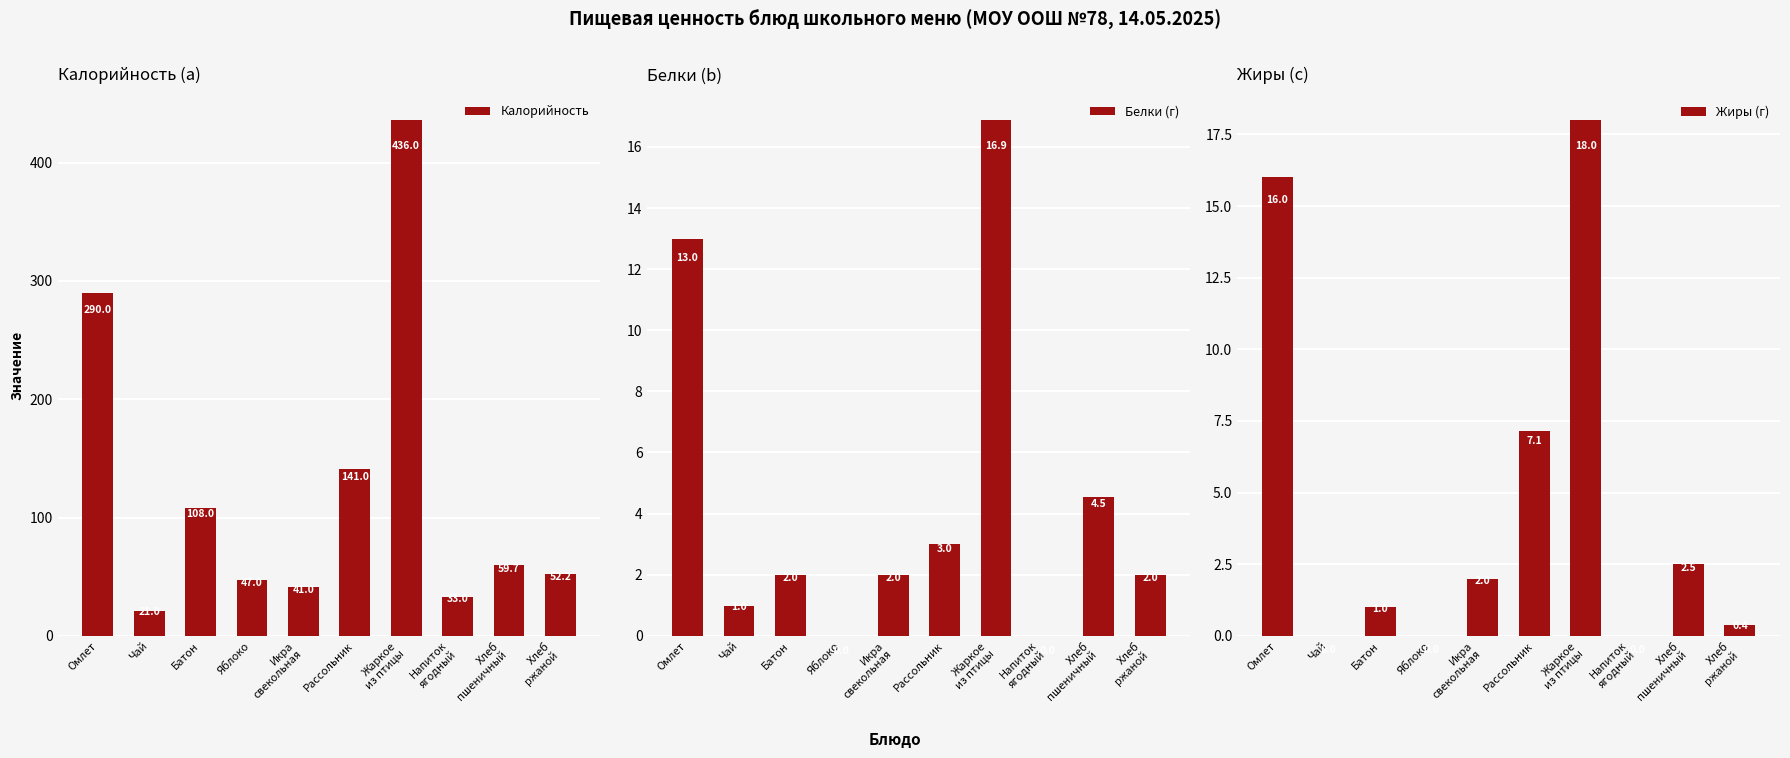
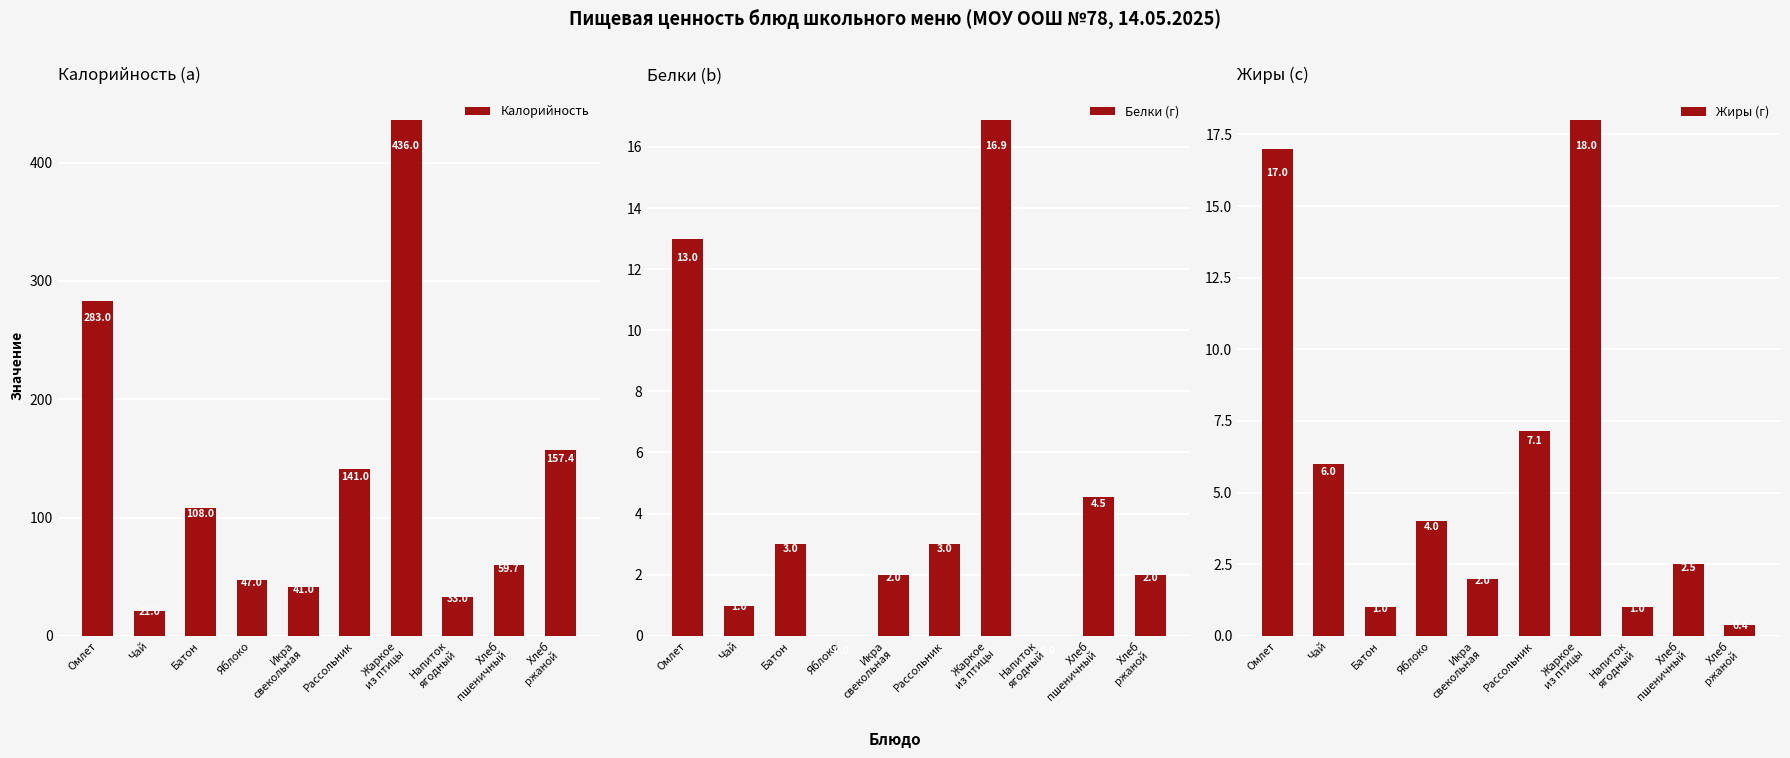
  {
    "Калорийность (a)": {
-     "Омлет": 290.0,
+     "Омлет": 283.0,
      "Чай": 21.0,
      "Батон": 108.0,
      "Яблоко": 47.0,
      "Икра свекольная": 41.0,
      "Рассольник": 141.0,
      "Жаркое из птицы": 436.0,
      "Напиток ягодный": 33.0,
      "Хлеб пшеничный": 59.7,
-     "Хлеб ржаной": 52.2
+     "Хлеб ржаной": 157.4
    },
    "Белки (b)": {
      "Омлет": 13.0,
      "Чай": 1.0,
-     "Батон": 2.0,
+     "Батон": 3.0,
      "Икра свекольная": 2.0,
      "Рассольник": 3.0,
      "Жаркое из птицы": 16.9,
      "Хлеб пшеничный": 4.5,
      "Хлеб ржаной": 2.0
    },
    "Жиры (c)": {
-     "Омлет": 16.0,
-     "Чай": 0,
+     "Омлет": 17.0,
+     "Чай": 6,
      "Батон": 1.0,
-     "Яблоко": 0,
+     "Яблоко": 4,
      "Икра свекольная": 2.0,
      "Рассольник": 7.1,
      "Жаркое из птицы": 18.0,
-     "Напиток ягодный": 0,
+     "Напиток ягодный": 1,
      "Хлеб пшеничный": 2.5,
      "Хлеб ржаной": 0.4
    }
  }
